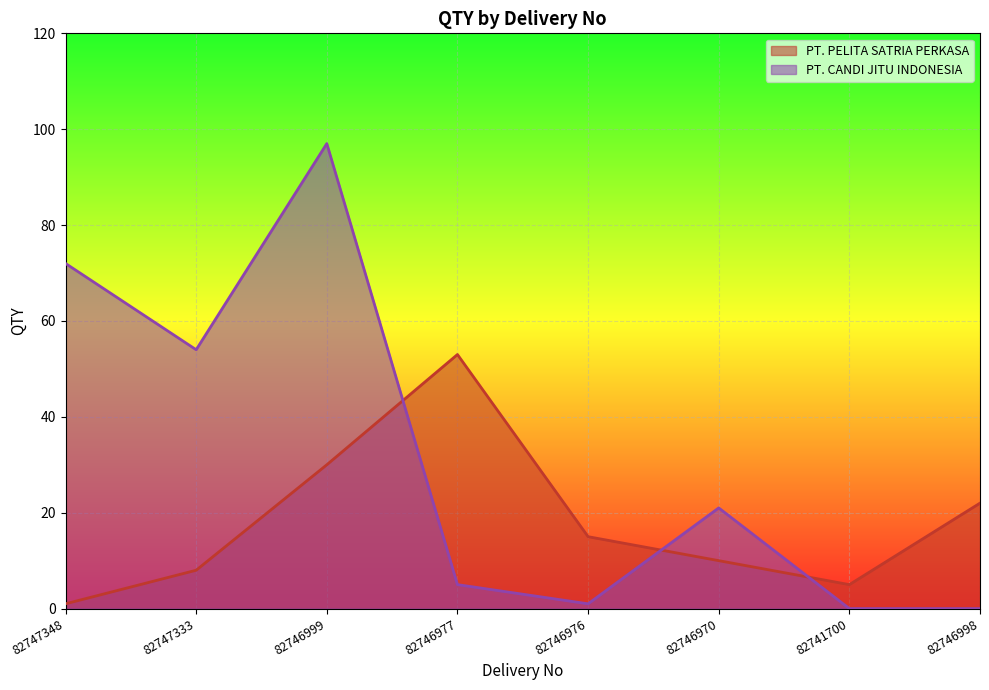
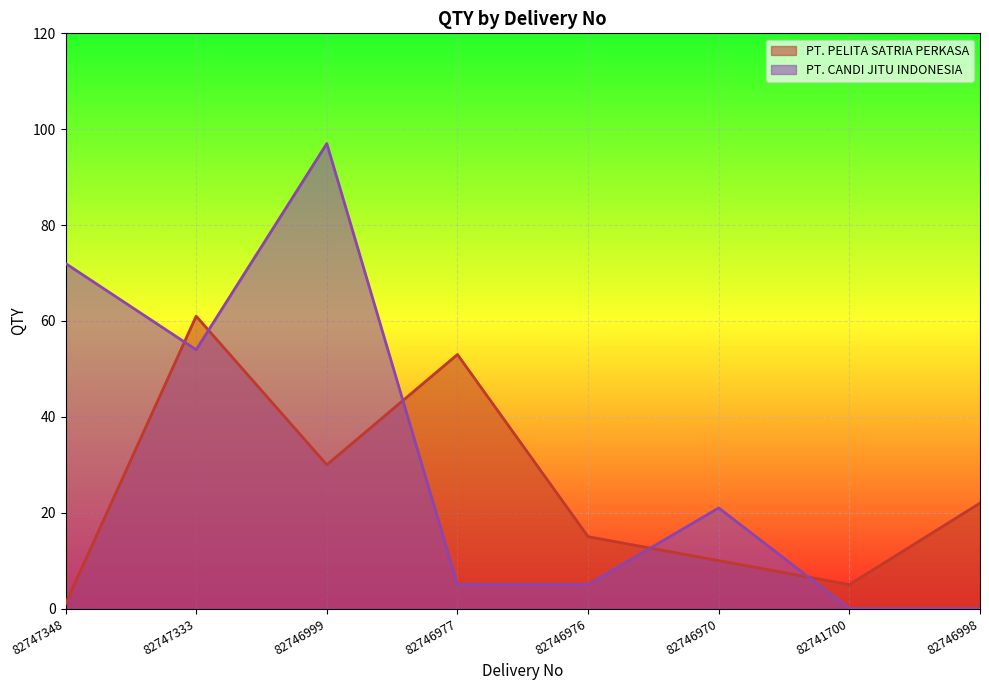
  {
    "PT. PELITA SATRIA PERKASA": {
      "82747348": 1,
-     "82747333": 8,
+     "82747333": 61,
      "82746999": 30,
      "82746977": 53,
      "82746976": 15,
      "82746970": 10,
      "82741700": 5,
      "82746998": 22
    },
    "PT. CANDI JITU INDONESIA": {
      "82747348": 72,
      "82747333": 54,
      "82746999": 97,
      "82746977": 5,
-     "82746976": 1,
+     "82746976": 5,
      "82746970": 21,
      "82741700": 0,
      "82746998": 0
    }
  }
